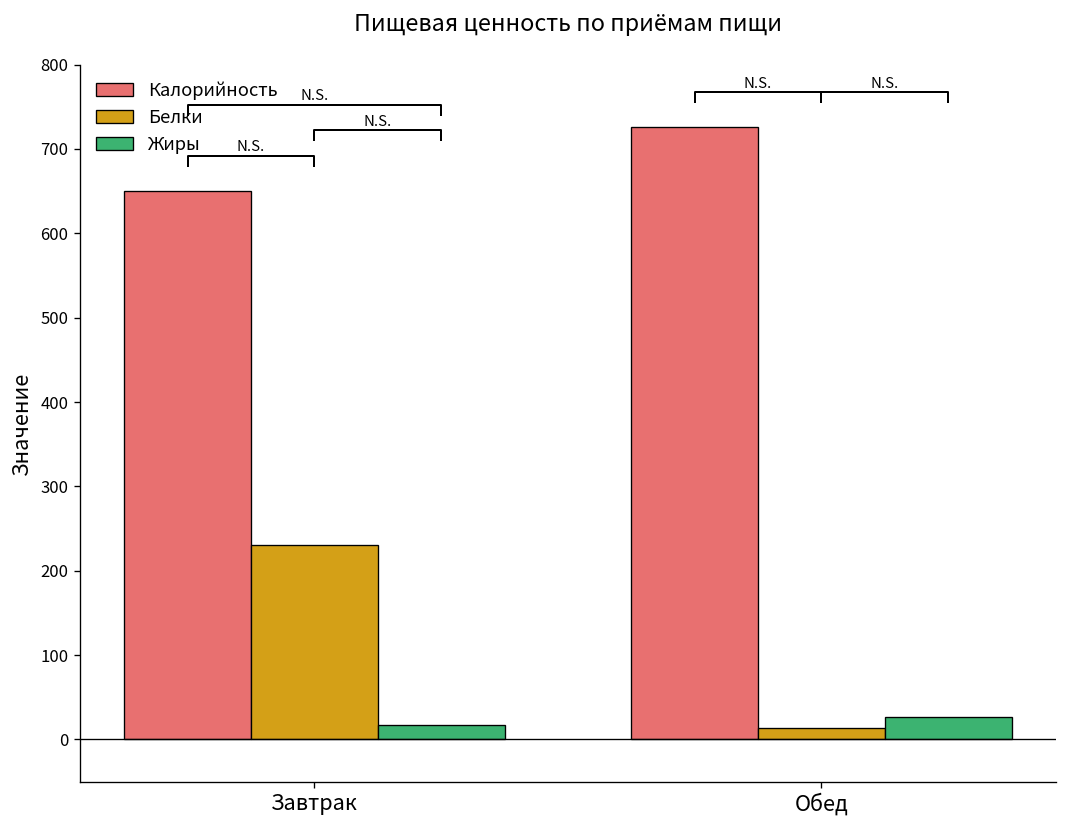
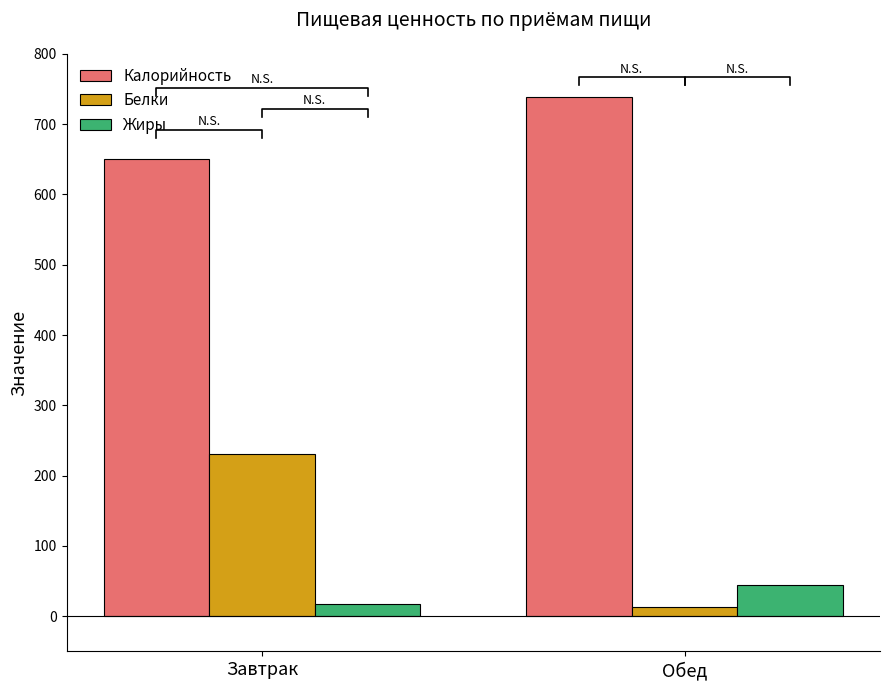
  {
    "Калорийность": {
      "Завтрак": 650,
-     "Обед": 730
+     "Обед": 740
    },
    "Белки": {
      "Завтрак": 230,
      "Обед": 10
    },
    "Жиры": {
      "Завтрак": 20,
-     "Обед": 30
+     "Обед": 40
    }
  }
